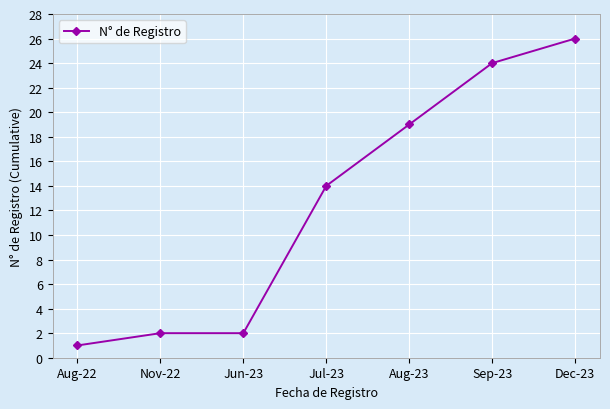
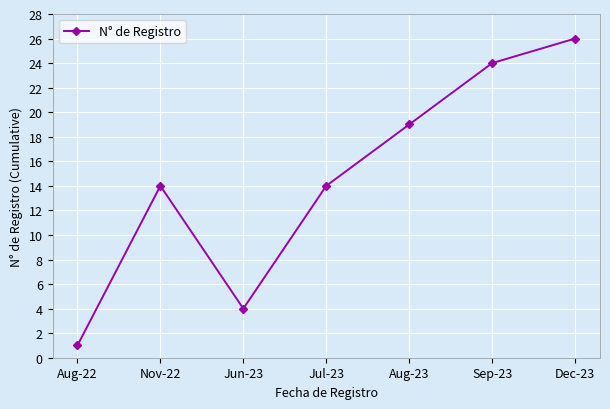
  {
    "Aug-22": 1,
-   "Nov-22": 2,
-   "Jun-23": 2,
+   "Nov-22": 14,
+   "Jun-23": 4,
    "Jul-23": 14,
    "Aug-23": 19,
    "Sep-23": 24,
    "Dec-23": 26
  }
